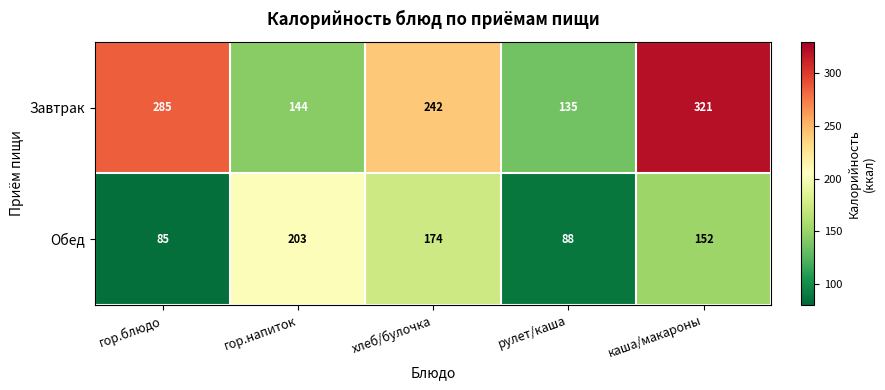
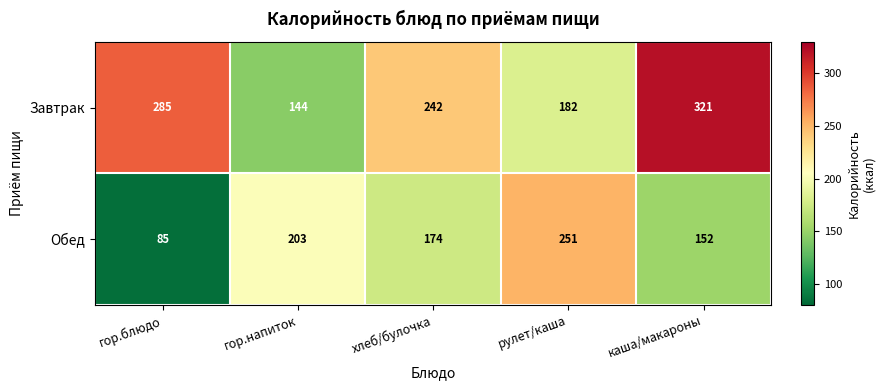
  {
    "Завтрак": {
      "гор.блюдо": 285,
      "гор.напиток": 144,
      "хлеб/булочка": 242,
-     "рулет/каша": 135,
+     "рулет/каша": 182,
      "каша/макароны": 321
    },
    "Обед": {
      "гор.блюдо": 85,
      "гор.напиток": 203,
      "хлеб/булочка": 174,
-     "рулет/каша": 88,
+     "рулет/каша": 251,
      "каша/макароны": 152
    }
  }
